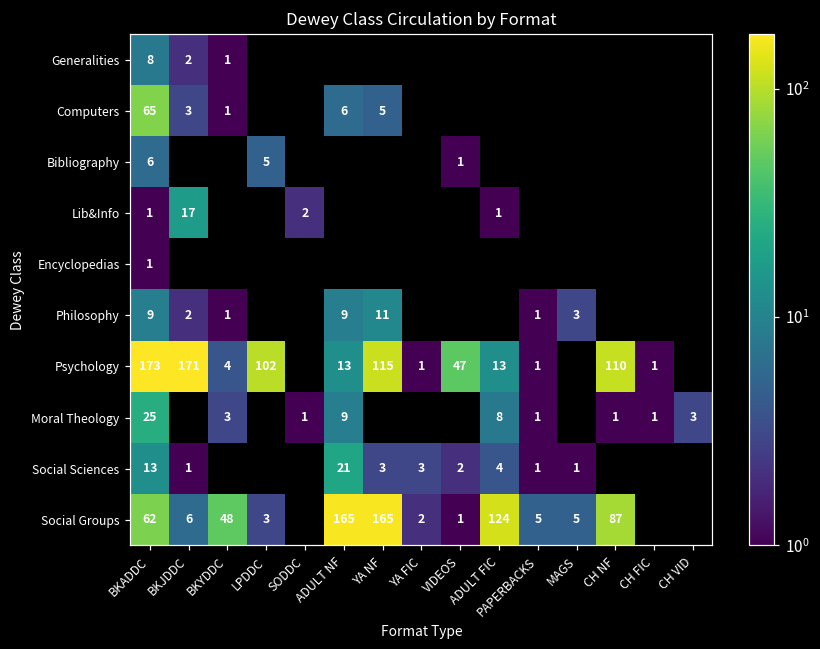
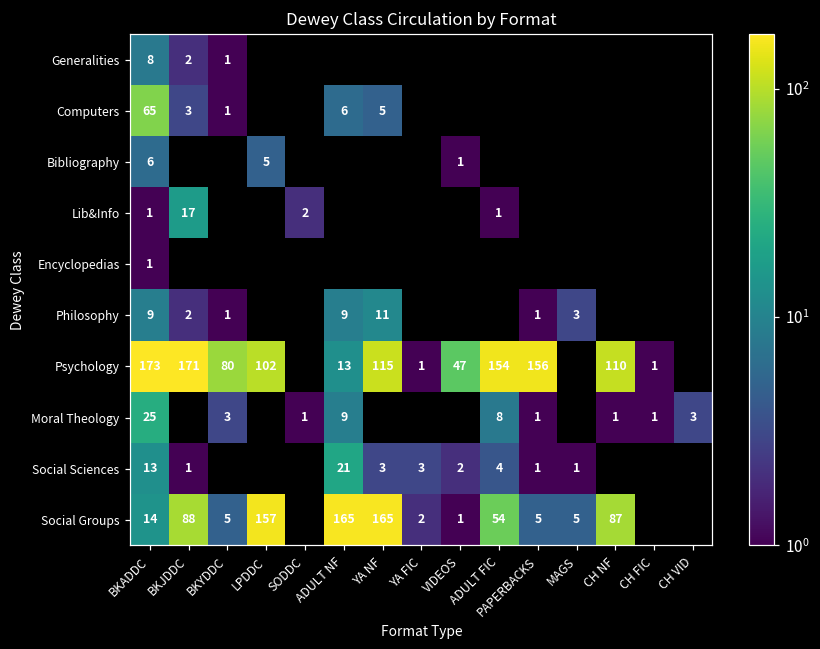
  {
    "Generalities": {
      "BKADDC": 8,
      "BKJDDC": 2,
      "BKYDDC": 1
    },
    "Computers": {
      "BKADDC": 65,
      "BKJDDC": 3,
      "BKYDDC": 1,
      "ADULT NF": 6,
      "YA NF": 5
    },
    "Bibliography": {
      "BKADDC": 6,
      "LPDDC": 5,
      "VIDEOS": 1
    },
    "Lib&Info": {
      "BKADDC": 1,
      "BKJDDC": 17,
      "SODDC": 2,
      "ADULT FIC": 1
    },
    "Encyclopedias": {
      "BKADDC": 1
    },
    "Philosophy": {
      "BKADDC": 9,
      "BKJDDC": 2,
      "BKYDDC": 1,
      "ADULT NF": 9,
      "YA NF": 11,
      "PAPERBACKS": 1,
      "MAGS": 3
    },
    "Psychology": {
      "BKADDC": 173,
      "BKJDDC": 171,
-     "BKYDDC": 4,
+     "BKYDDC": 80,
      "LPDDC": 102,
      "ADULT NF": 13,
      "YA NF": 115,
      "YA FIC": 1,
      "VIDEOS": 47,
-     "ADULT FIC": 13,
-     "PAPERBACKS": 1,
+     "ADULT FIC": 154,
+     "PAPERBACKS": 156,
      "CH NF": 110,
      "CH FIC": 1
    },
    "Moral Theology": {
      "BKADDC": 25,
      "BKYDDC": 3,
      "SODDC": 1,
      "ADULT NF": 9,
      "ADULT FIC": 8,
      "PAPERBACKS": 1,
      "CH NF": 1,
      "CH FIC": 1,
      "CH VID": 3
    },
    "Social Sciences": {
      "BKADDC": 13,
      "BKJDDC": 1,
      "ADULT NF": 21,
      "YA NF": 3,
      "YA FIC": 3,
      "VIDEOS": 2,
      "ADULT FIC": 4,
      "PAPERBACKS": 1,
      "MAGS": 1
    },
    "Social Groups": {
-     "BKADDC": 62,
-     "BKJDDC": 6,
-     "BKYDDC": 48,
-     "LPDDC": 3,
+     "BKADDC": 14,
+     "BKJDDC": 88,
+     "BKYDDC": 5,
+     "LPDDC": 157,
      "ADULT NF": 165,
      "YA NF": 165,
      "YA FIC": 2,
      "VIDEOS": 1,
-     "ADULT FIC": 124,
+     "ADULT FIC": 54,
      "PAPERBACKS": 5,
      "MAGS": 5,
      "CH NF": 87
    }
  }
